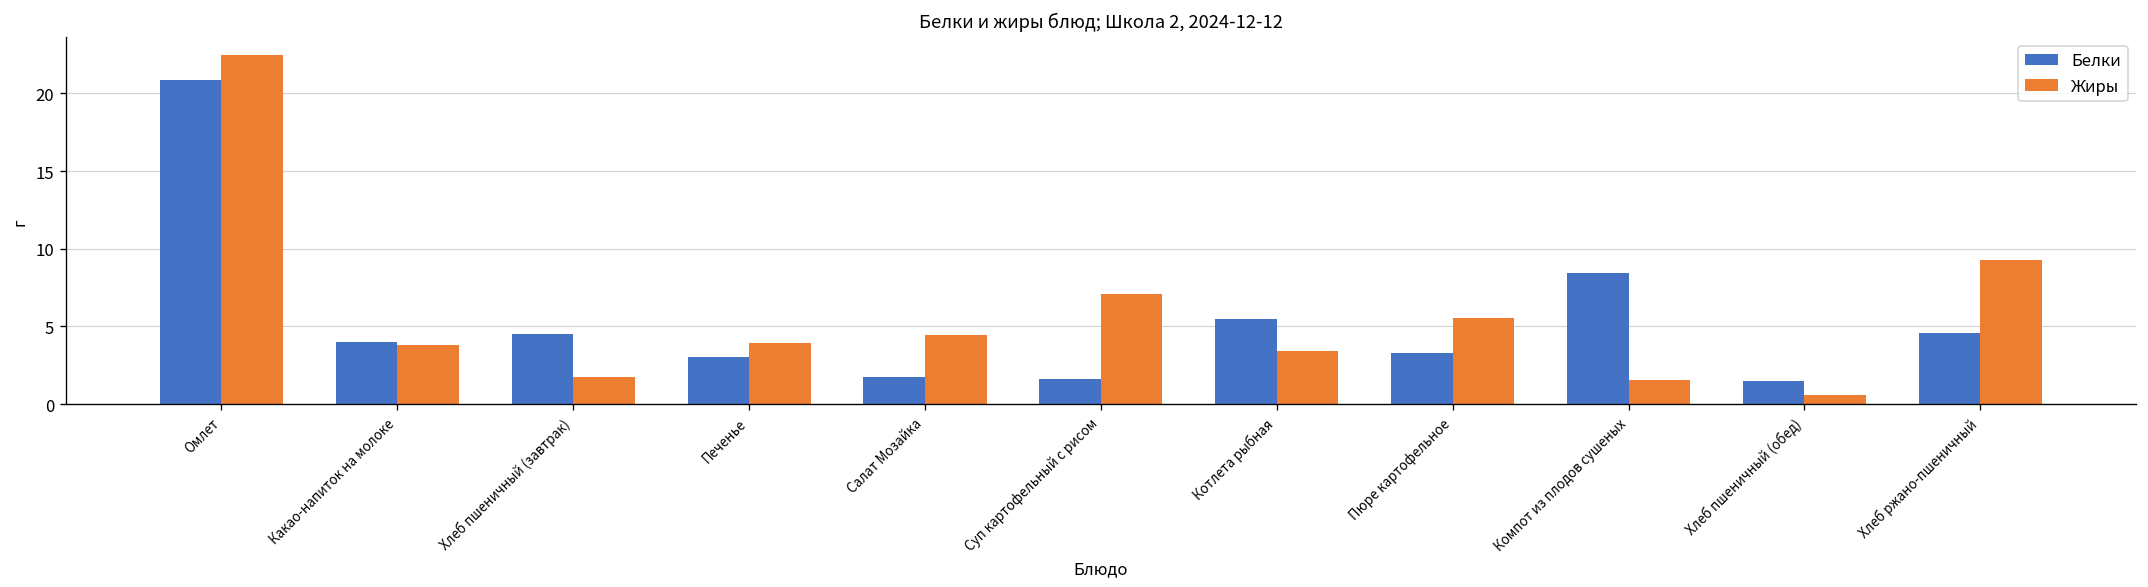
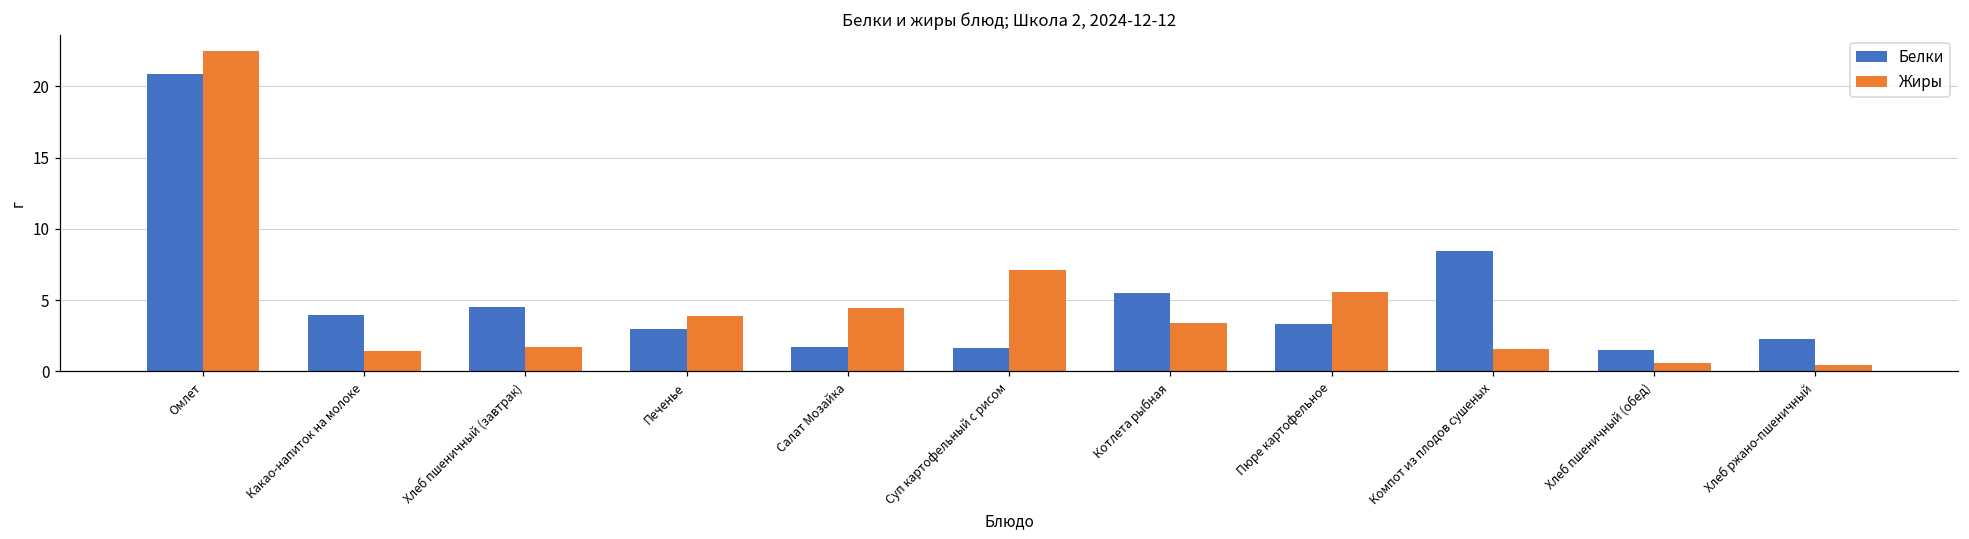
  {
    "Белки": {
      "Омлет": 20.9,
      "Какао-напиток на молоке": 4.0,
      "Хлеб пшеничный (завтрак)": 4.5,
      "Печенье": 3.0,
      "Салат Мозайка": 1.7,
      "Суп картофельный с рисом": 1.6,
      "Котлета рыбная": 5.5,
      "Пюре картофельное": 3.3,
      "Компот из плодов сушеных": 8.4,
      "Хлеб пшеничный (обед)": 1.5,
-     "Хлеб ржано-пшеничный": 4.6
+     "Хлеб ржано-пшеничный": 2.2
    },
    "Жиры": {
      "Омлет": 22.5,
-     "Какао-напиток на молоке": 3.8,
+     "Какао-напиток на молоке": 1.4,
      "Хлеб пшеничный (завтрак)": 1.7,
      "Печенье": 3.9,
      "Салат Мозайка": 4.4,
      "Суп картофельный с рисом": 7.1,
      "Котлета рыбная": 3.4,
      "Пюре картофельное": 5.6,
      "Компот из плодов сушеных": 1.6,
      "Хлеб пшеничный (обед)": 0.6,
-     "Хлеб ржано-пшеничный": 9.3
+     "Хлеб ржано-пшеничный": 0.4
    }
  }
